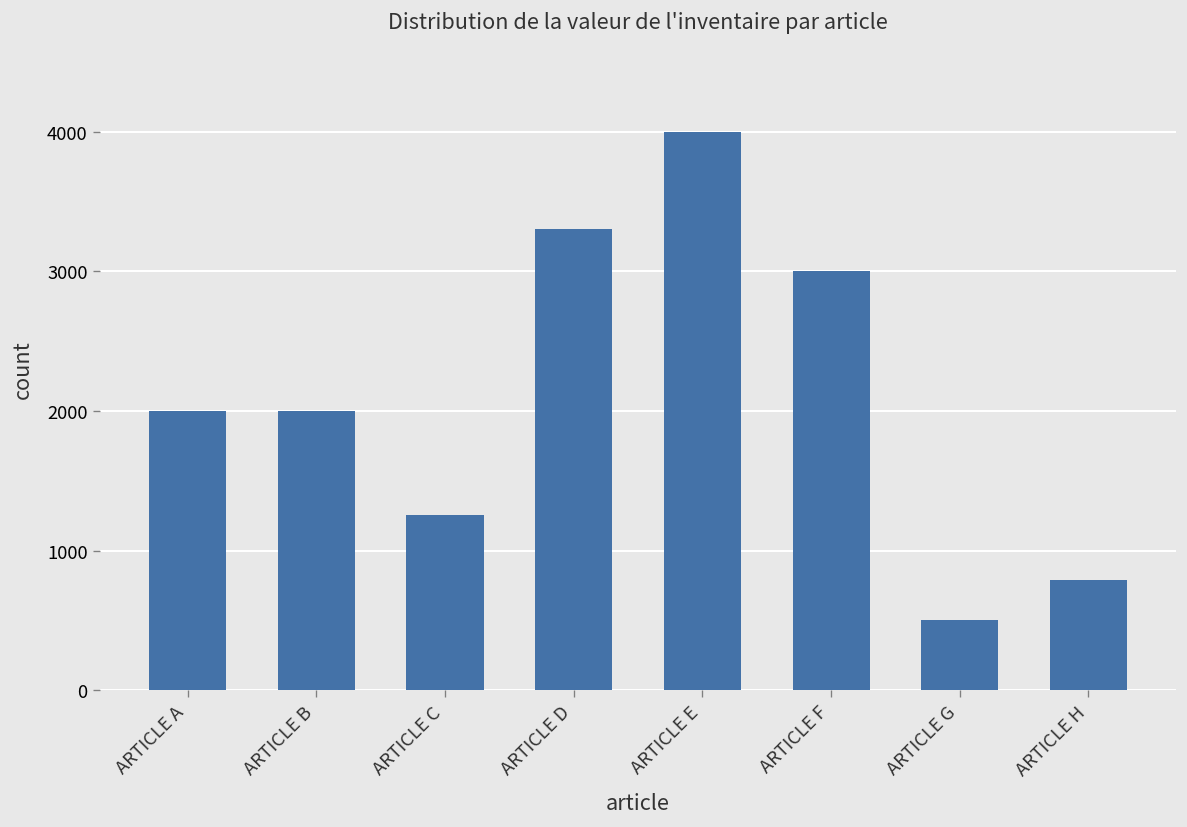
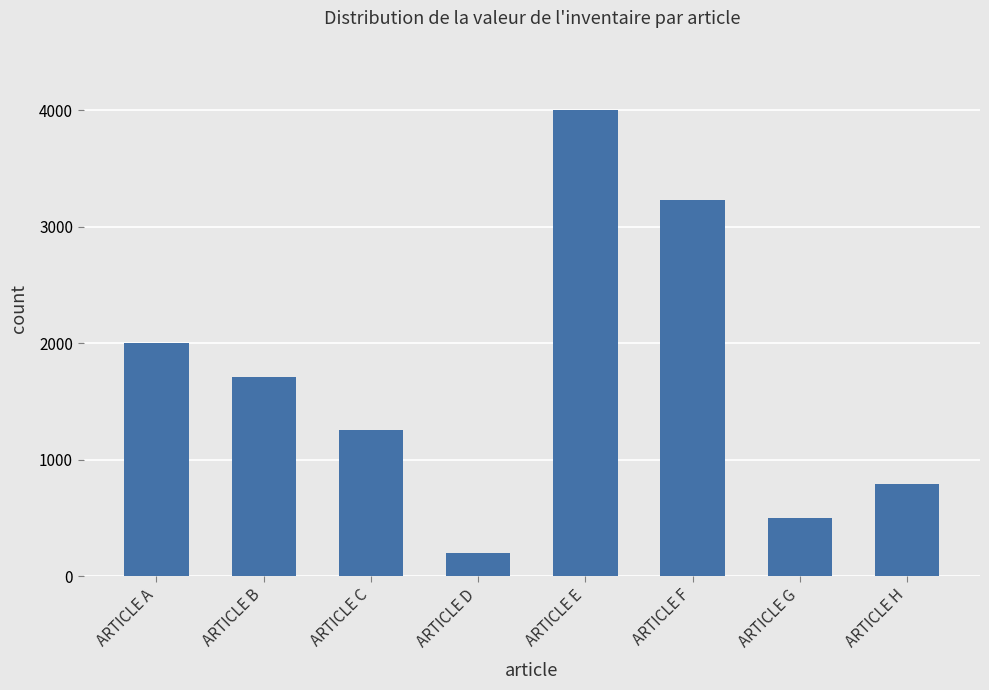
  {
    "ARTICLE A": 2000,
-   "ARTICLE B": 2000,
+   "ARTICLE B": 1710,
    "ARTICLE C": 1260,
-   "ARTICLE D": 3310,
+   "ARTICLE D": 200,
    "ARTICLE E": 4000,
-   "ARTICLE F": 3000,
+   "ARTICLE F": 3230,
    "ARTICLE G": 500,
    "ARTICLE H": 790
  }
